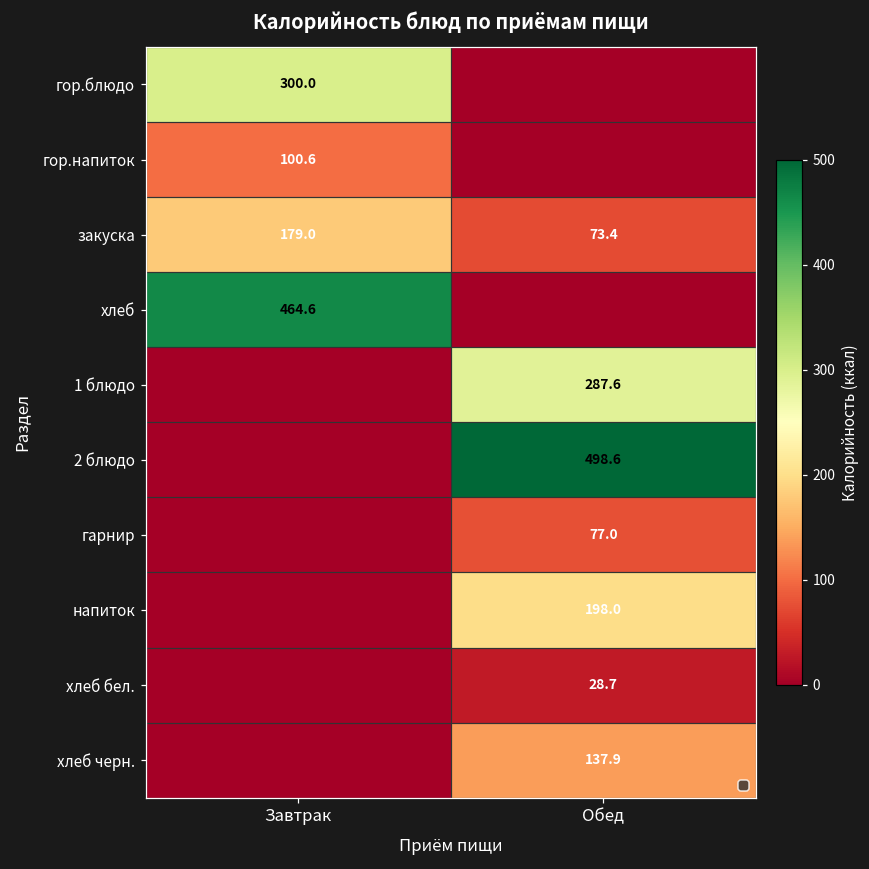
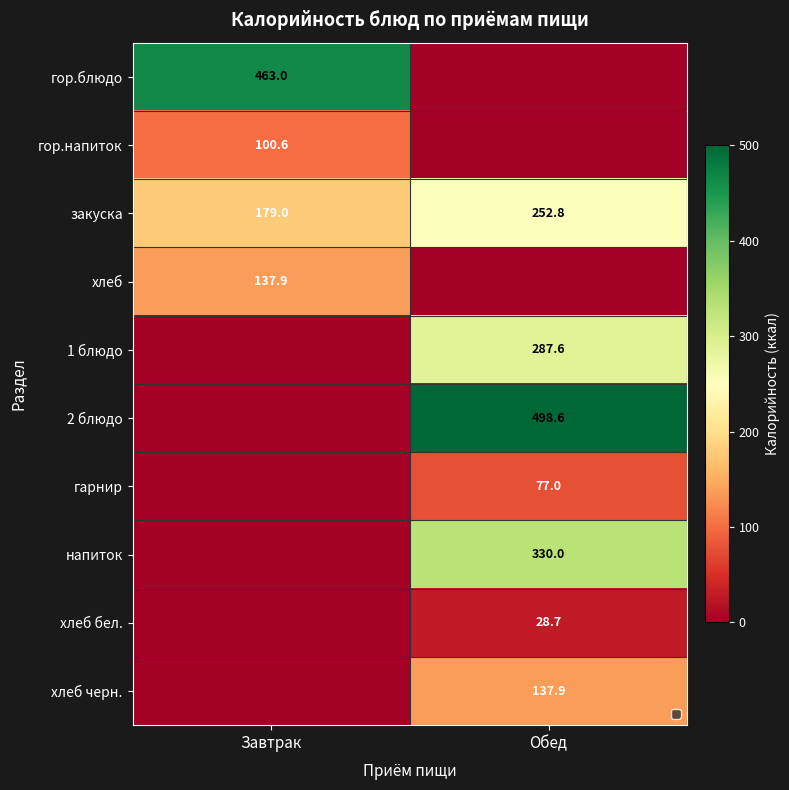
  {
    "гор.блюдо": {
-     "Завтрак": 300.0
+     "Завтрак": 463.0
    },
    "гор.напиток": {
      "Завтрак": 100.6
    },
    "закуска": {
      "Завтрак": 179.0,
-     "Обед": 73.4
+     "Обед": 252.8
    },
    "хлеб": {
-     "Завтрак": 464.6
+     "Завтрак": 137.9
    },
    "1 блюдо": {
      "Обед": 287.6
    },
    "2 блюдо": {
      "Обед": 498.6
    },
    "гарнир": {
      "Обед": 77.0
    },
    "напиток": {
-     "Обед": 198.0
+     "Обед": 330.0
    },
    "хлеб бел.": {
      "Обед": 28.7
    },
    "хлеб черн.": {
      "Обед": 137.9
    }
  }
